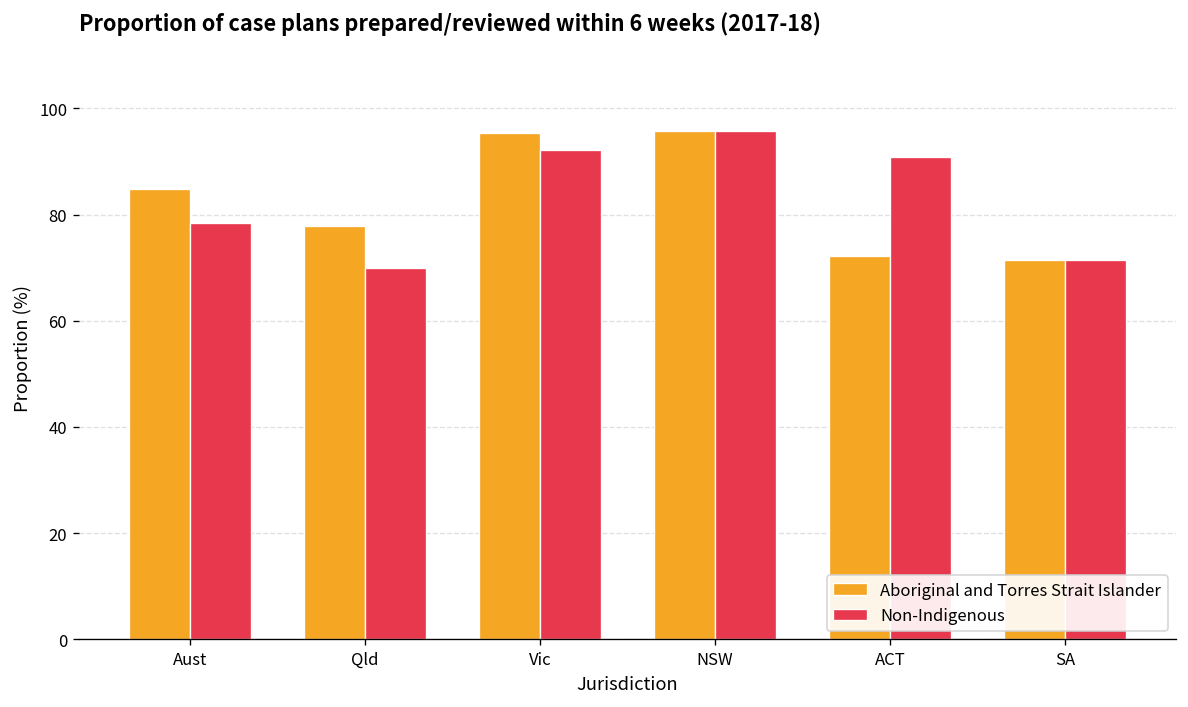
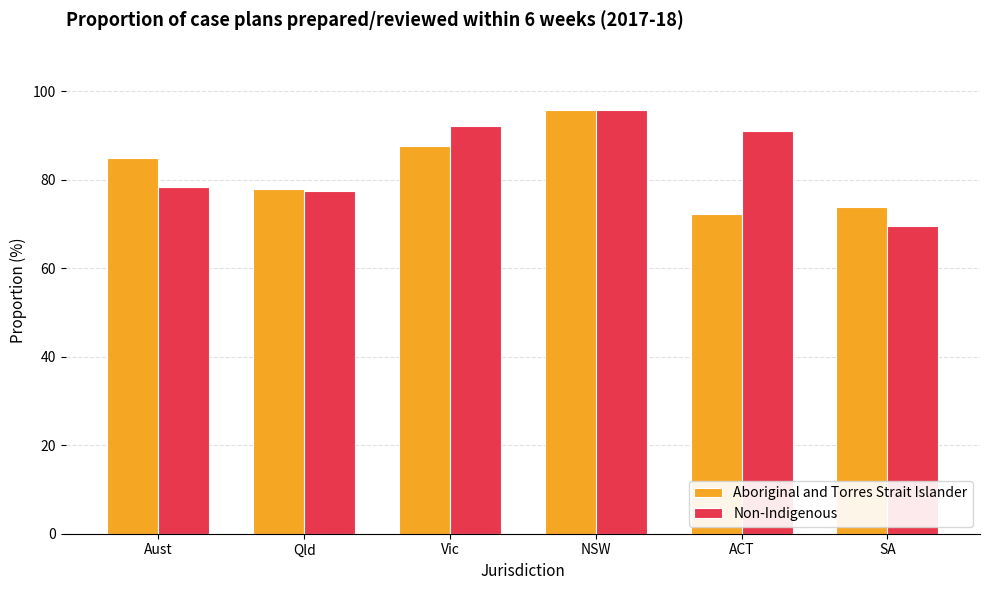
  {
    "Aboriginal and Torres Strait Islander": {
      "Aust": 85,
      "Qld": 78,
-     "Vic": 95,
+     "Vic": 88,
      "NSW": 96,
      "ACT": 72,
-     "SA": 71
+     "SA": 74
    },
    "Non-Indigenous": {
      "Aust": 78,
-     "Qld": 70,
+     "Qld": 77,
      "Vic": 92,
      "NSW": 96,
      "ACT": 91,
-     "SA": 71
+     "SA": 70
    }
  }
